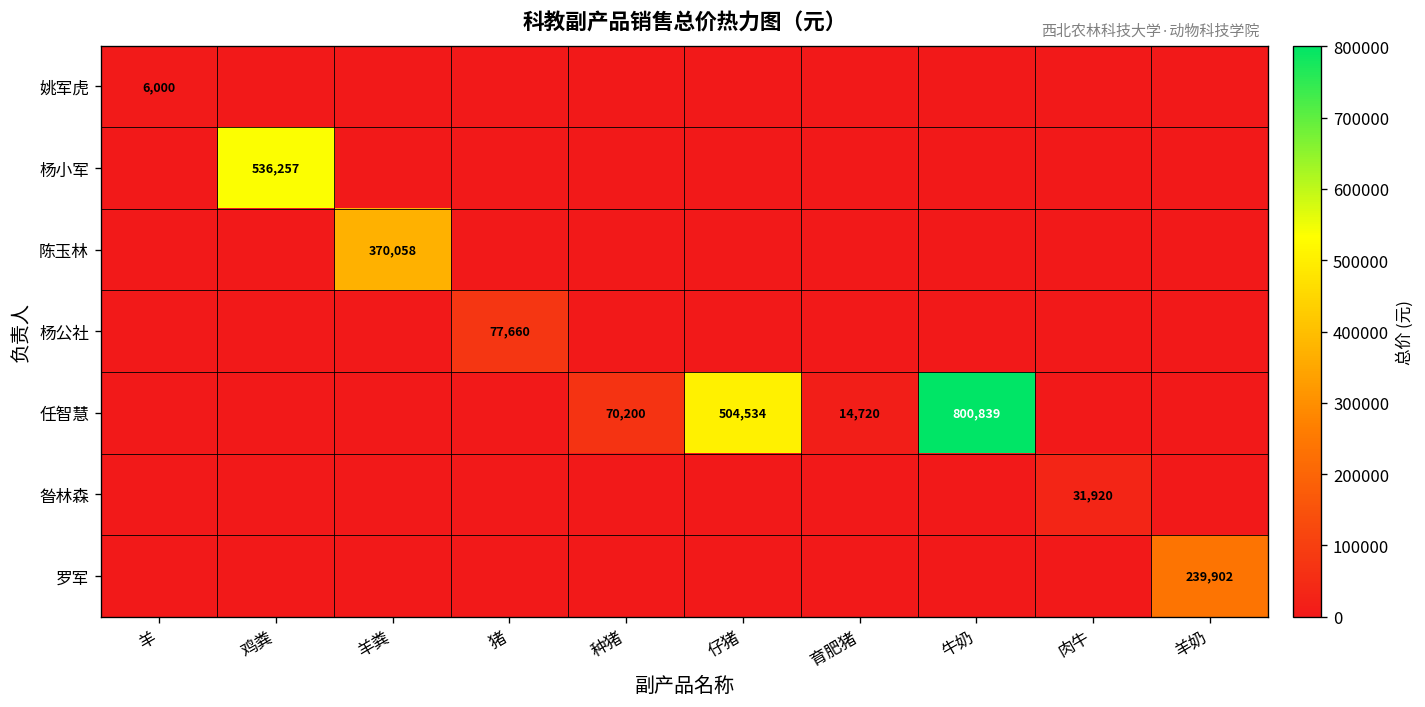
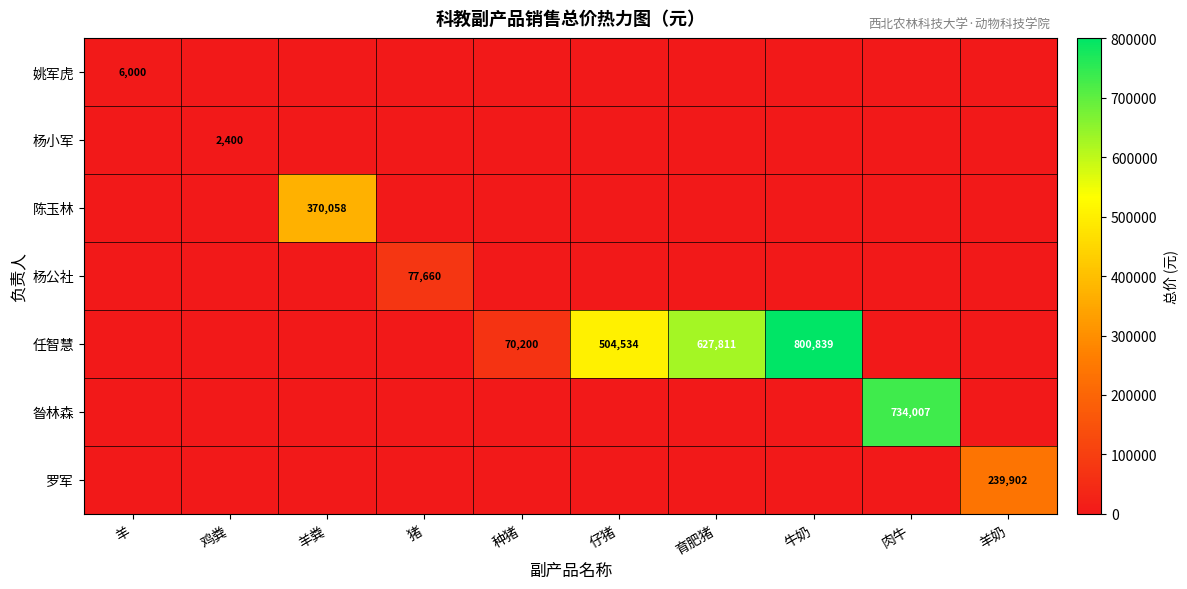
  {
    "姚军虎": {
      "羊": "6,000"
    },
    "杨小军": {
-     "鸡粪": "536,257"
+     "鸡粪": "2,400"
    },
    "陈玉林": {
      "羊粪": "370,058"
    },
    "杨公社": {
      "猪": "77,660"
    },
    "任智慧": {
      "种猪": "70,200",
      "仔猪": "504,534",
-     "育肥猪": "14,720",
+     "育肥猪": "627,811",
      "牛奶": "800,839"
    },
    "昝林森": {
-     "肉牛": "31,920"
+     "肉牛": "734,007"
    },
    "罗军": {
      "羊奶": "239,902"
    }
  }
